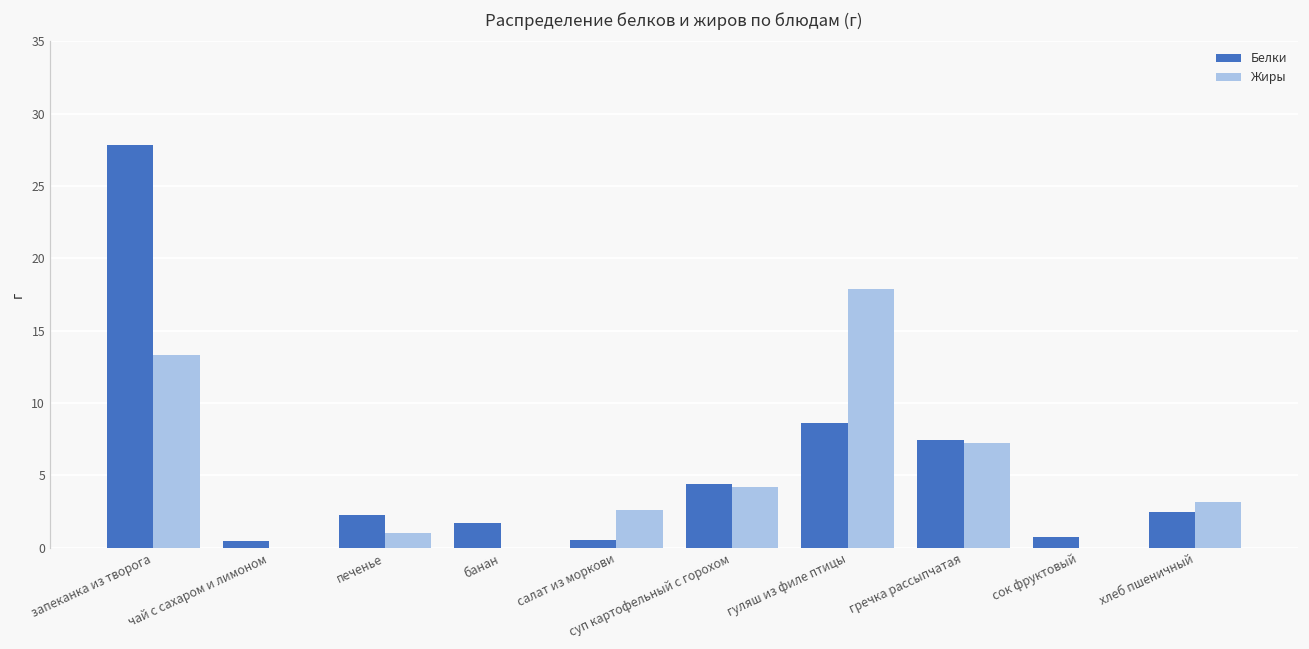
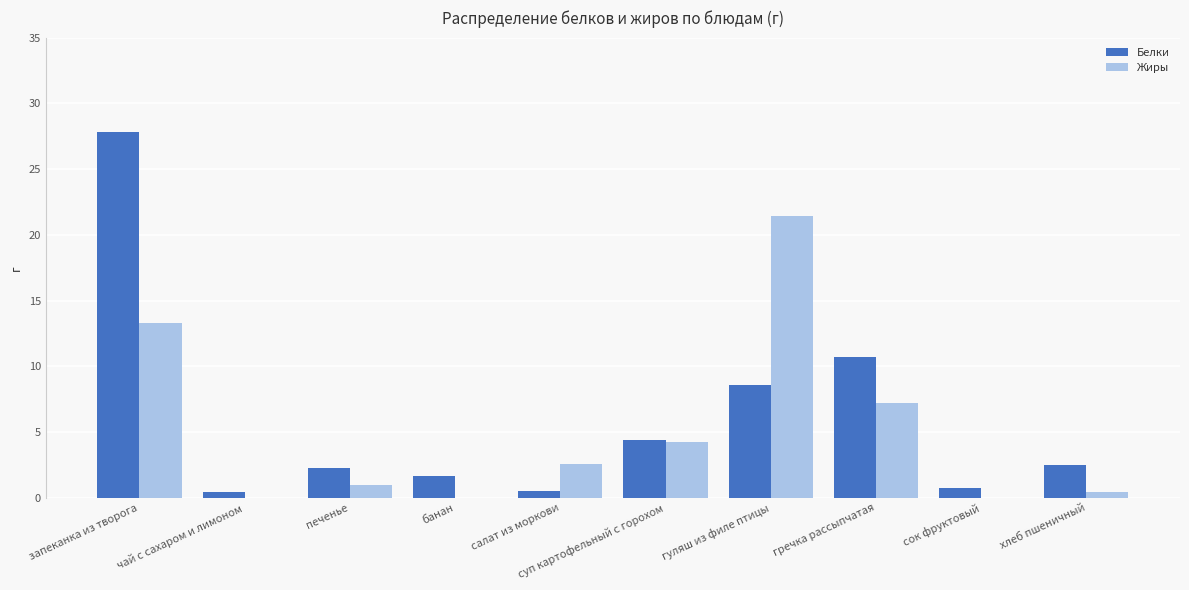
  {
    "Белки": {
      "запеканка из творога": 27.8,
      "чай с сахаром и лимоном": 0.4,
      "печенье": 2.3,
      "банан": 1.7,
      "салат из моркови": 0.5,
      "суп картофельный с горохом": 4.4,
      "гуляш из филе птицы": 8.6,
-     "гречка рассыпчатая": 7.5,
+     "гречка рассыпчатая": 10.7,
      "сок фруктовый": 0.7,
      "хлеб пшеничный": 2.5
    },
    "Жиры": {
      "запеканка из творога": 13.3,
      "чай с сахаром и лимоном": 0.0,
      "печенье": 1.0,
      "банан": 0.0,
      "салат из моркови": 2.6,
      "суп картофельный с горохом": 4.2,
-     "гуляш из филе птицы": 17.9,
+     "гуляш из филе птицы": 21.5,
      "гречка рассыпчатая": 7.2,
      "сок фруктовый": 0.0,
-     "хлеб пшеничный": 3.2
+     "хлеб пшеничный": 0.5
    }
  }
